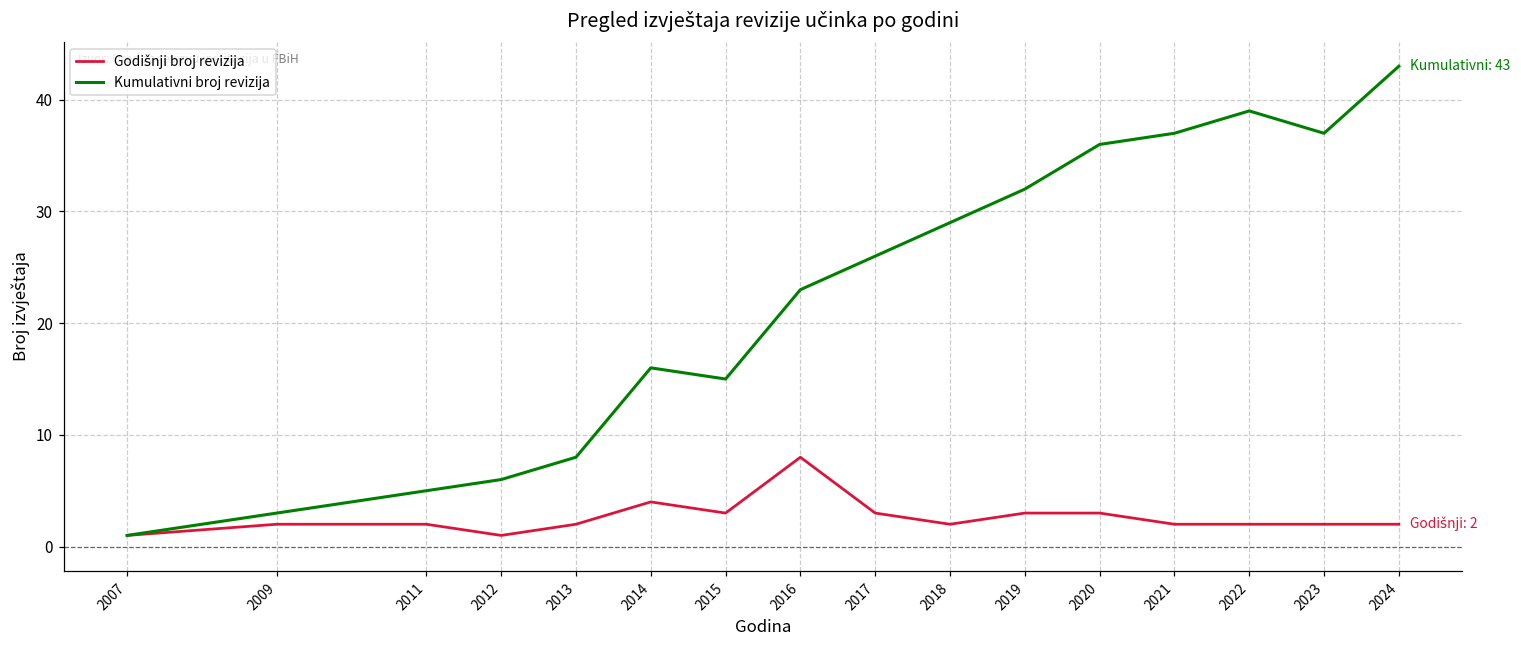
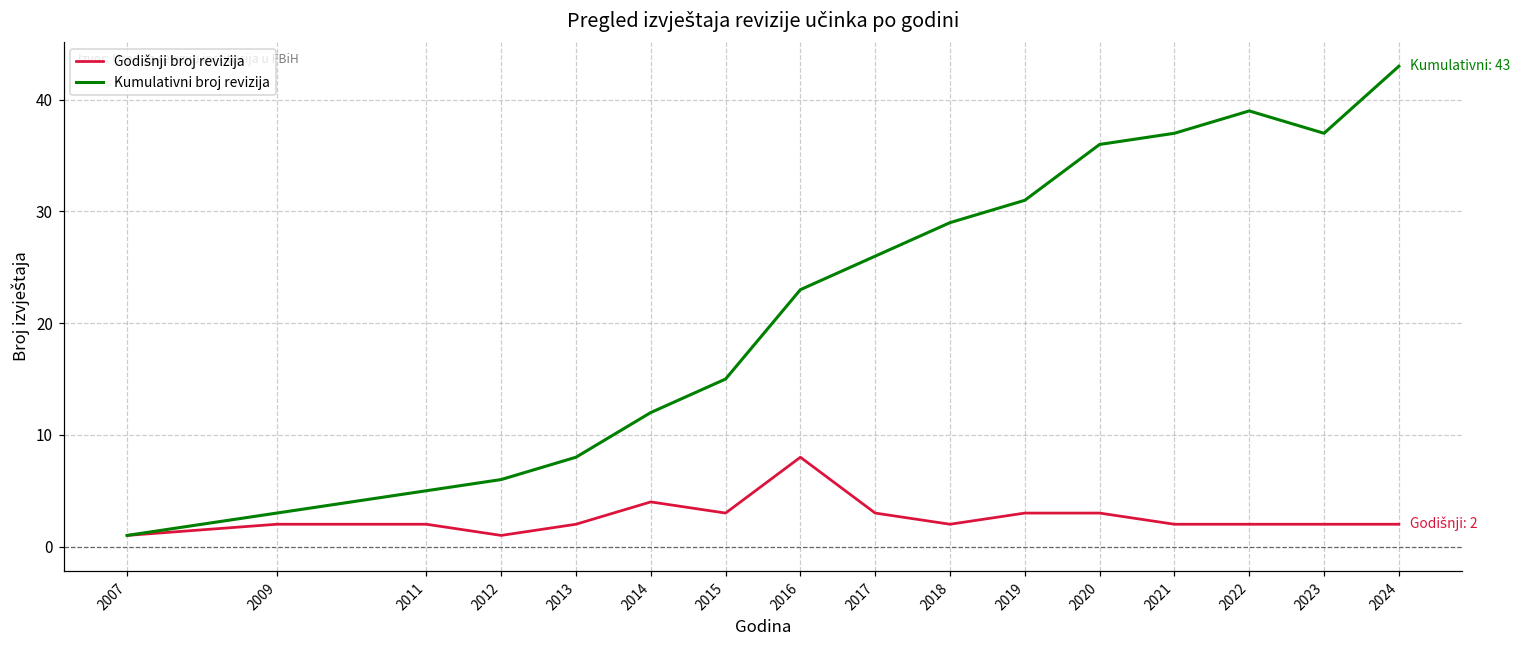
  {
    "Godišnji broj revizija": {
      "2024": 2
    },
    "Kumulativni broj revizija": {
      "2009": 3,
      "2011": 5,
      "2012": 6,
      "2013": 8,
-     "2014": 16,
+     "2014": 12,
      "2015": 15,
      "2016": 23,
      "2017": 26,
      "2018": 29,
-     "2019": 32,
+     "2019": 31,
      "2020": 36,
      "2021": 37,
      "2022": 39,
      "2023": 37
    }
  }
